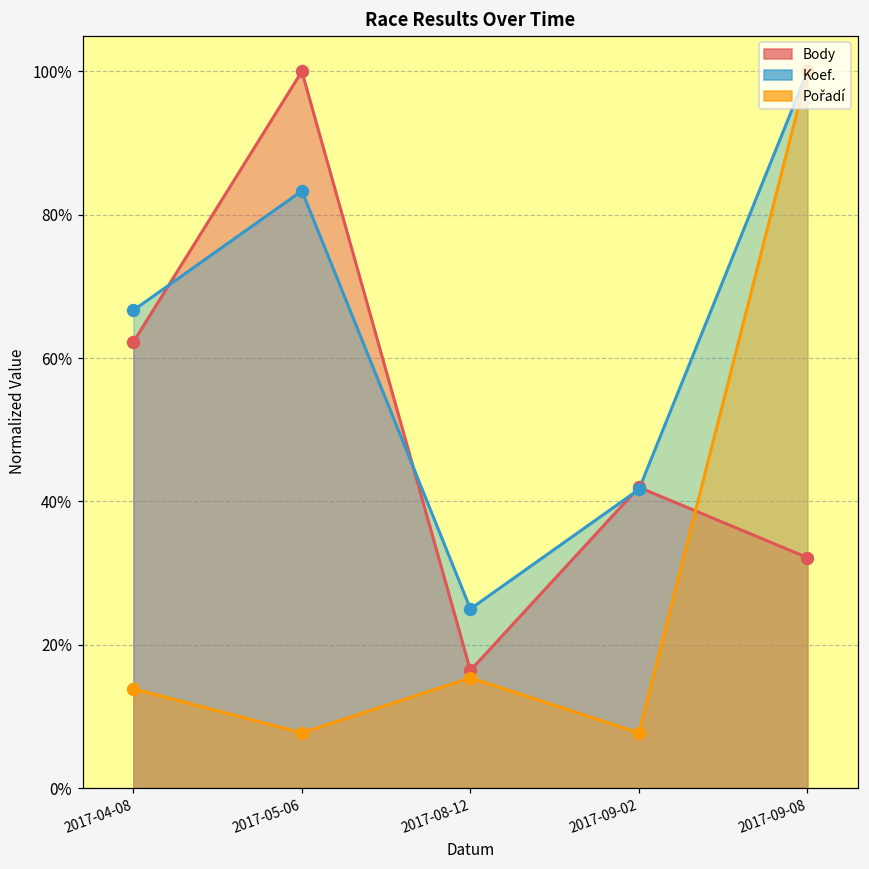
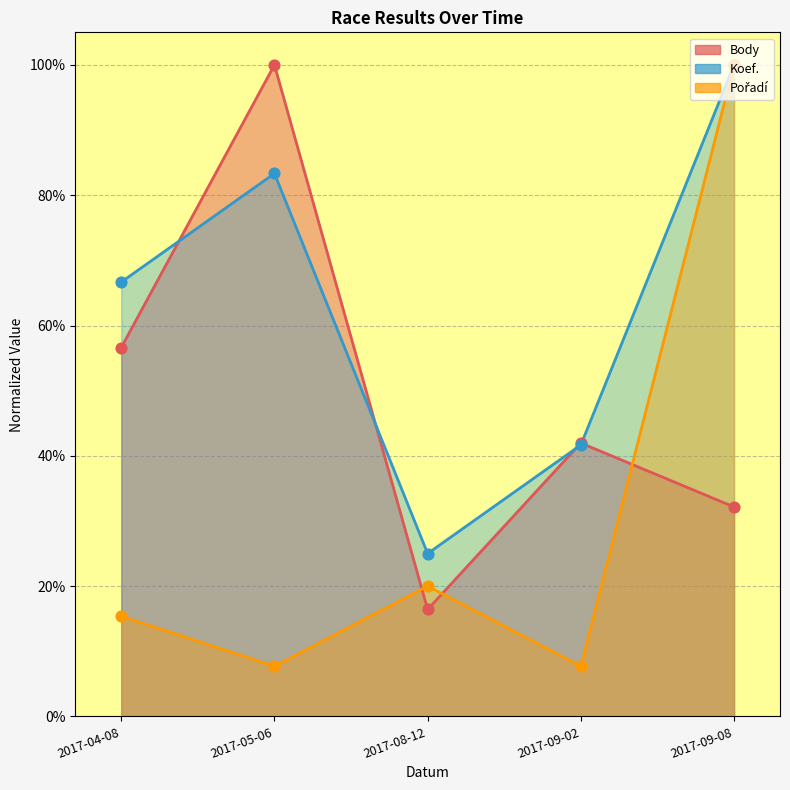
  {
    "Body": {
-     "2017-04-08": "62%",
+     "2017-04-08": "57%",
      "2017-05-06": "100%",
      "2017-08-12": "16%",
      "2017-09-08": "32%"
    },
    "Koef.": {
      "2017-04-08": "67%",
      "2017-05-06": "83%",
      "2017-08-12": "25%"
    },
    "Pořadí": {
-     "2017-04-08": "14%",
+     "2017-04-08": "15%",
      "2017-05-06": "8%",
-     "2017-08-12": "15%",
+     "2017-08-12": "20%",
      "2017-09-02": "8%"
    }
  }
